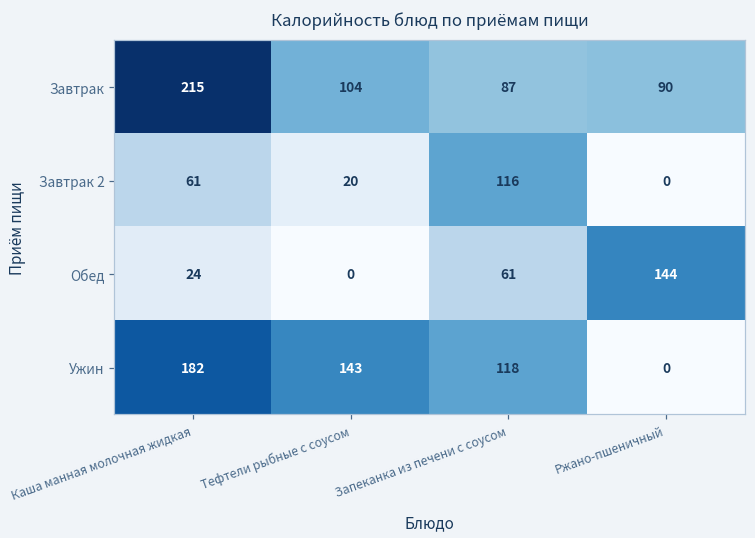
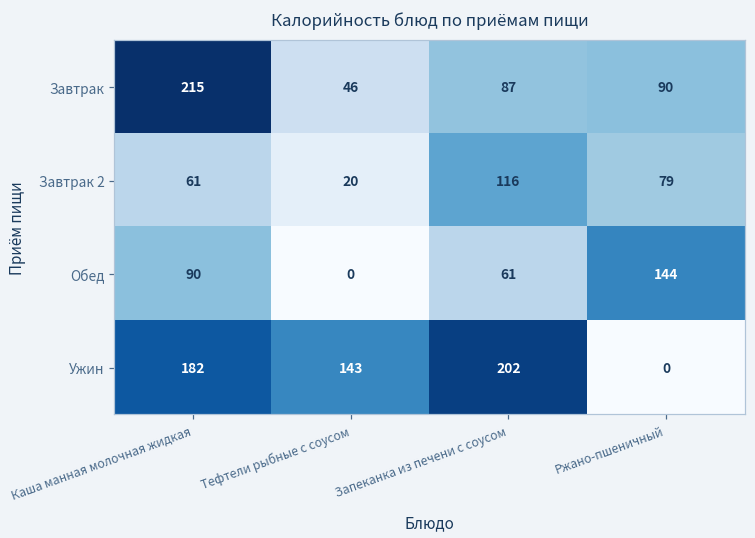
  {
    "Завтрак": {
      "Каша манная молочная жидкая": 215,
-     "Тефтели рыбные с соусом": 104,
+     "Тефтели рыбные с соусом": 46,
      "Запеканка из печени с соусом": 87,
      "Ржано-пшеничный": 90
    },
    "Завтрак 2": {
      "Каша манная молочная жидкая": 61,
      "Тефтели рыбные с соусом": 20,
      "Запеканка из печени с соусом": 116,
-     "Ржано-пшеничный": 0
+     "Ржано-пшеничный": 79
    },
    "Обед": {
-     "Каша манная молочная жидкая": 24,
+     "Каша манная молочная жидкая": 90,
      "Тефтели рыбные с соусом": 0,
      "Запеканка из печени с соусом": 61,
      "Ржано-пшеничный": 144
    },
    "Ужин": {
      "Каша манная молочная жидкая": 182,
      "Тефтели рыбные с соусом": 143,
-     "Запеканка из печени с соусом": 118,
+     "Запеканка из печени с соусом": 202,
      "Ржано-пшеничный": 0
    }
  }
